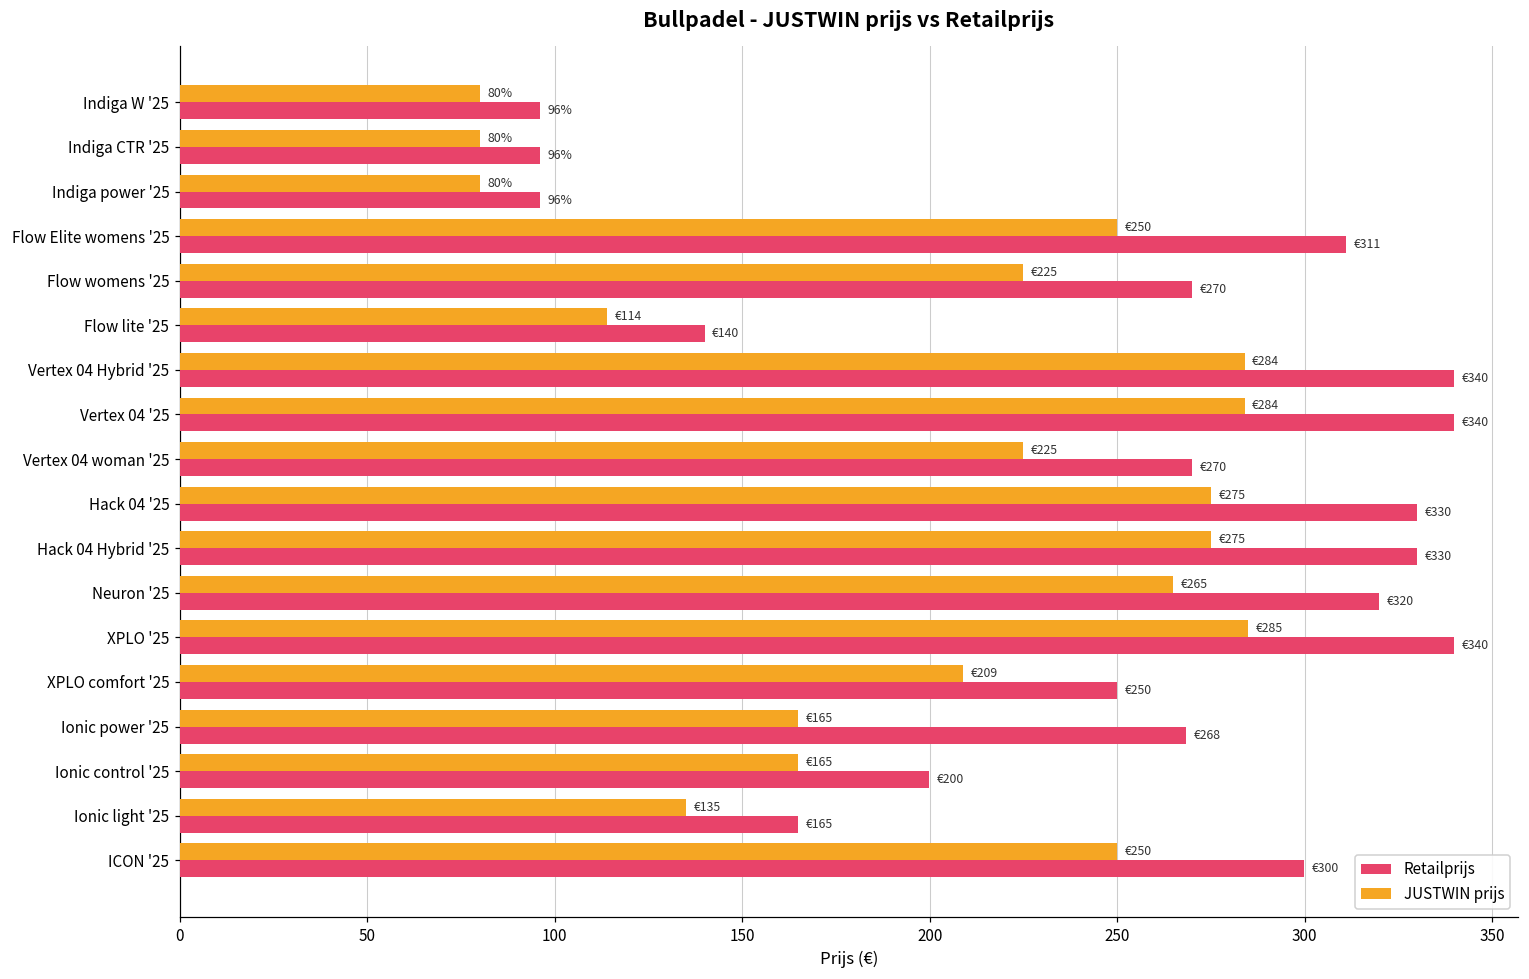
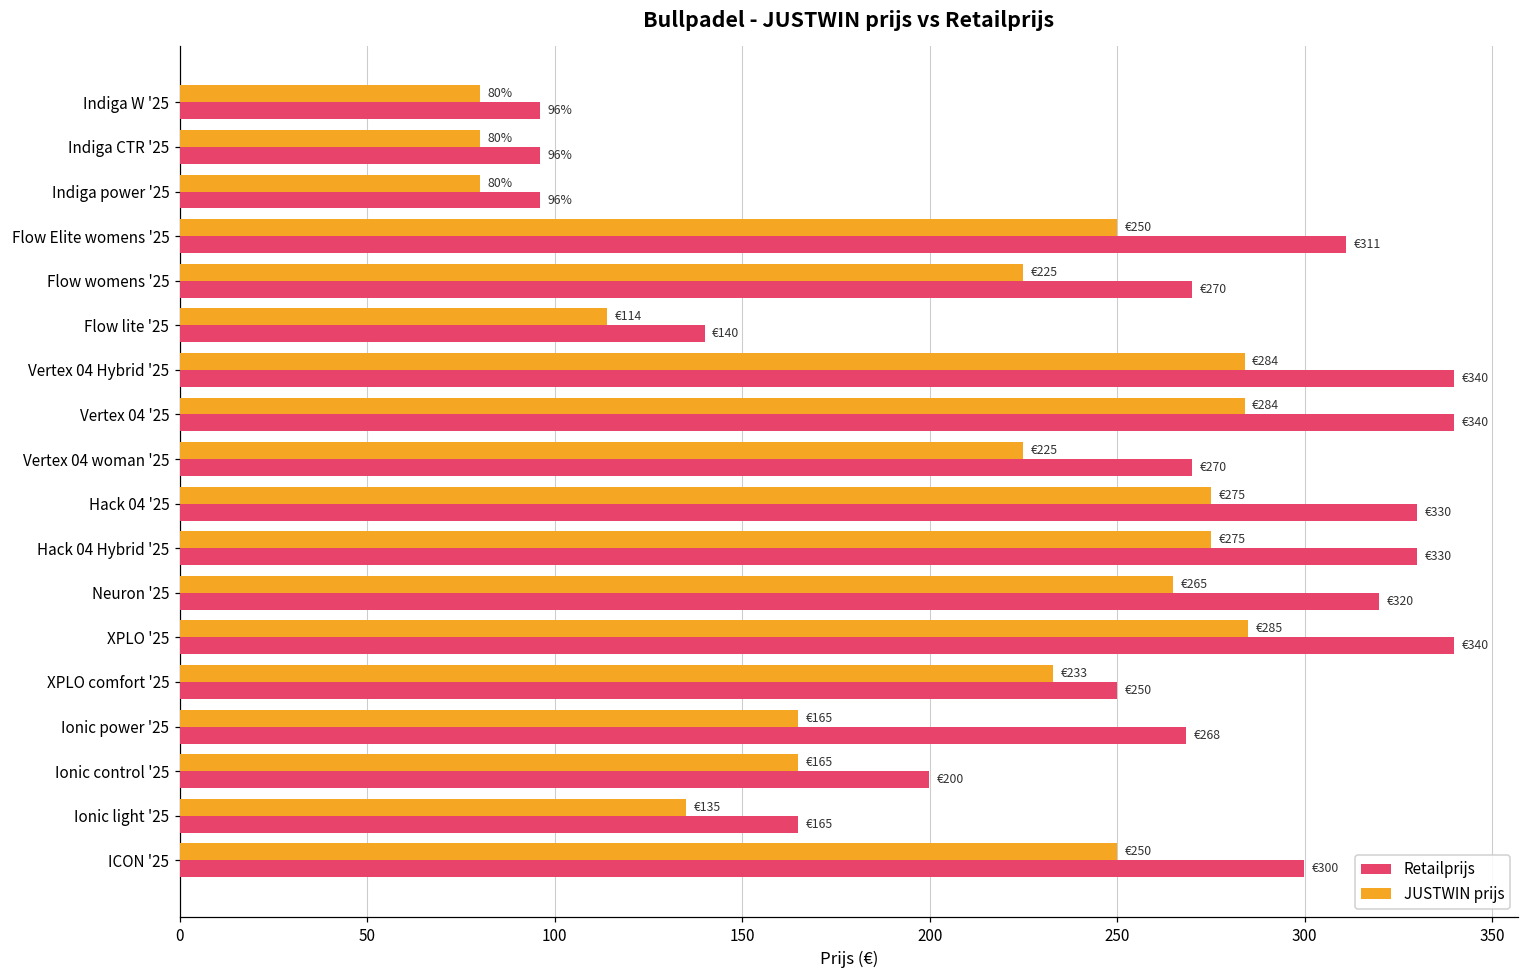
  {
    "Retailprijs": {
      "Indiga W '25": "96%",
      "Indiga CTR '25": "96%",
      "Indiga power '25": "96%",
      "Flow Elite womens '25": "€311",
      "Flow womens '25": "€270",
      "Flow lite '25": "€140",
      "Vertex 04 Hybrid '25": "€340",
      "Vertex 04 '25": "€340",
      "Vertex 04 woman '25": "€270",
      "Hack 04 '25": "€330",
      "Hack 04 Hybrid '25": "€330",
      "Neuron '25": "€320",
      "XPLO '25": "€340",
      "XPLO comfort '25": "€250",
      "Ionic power '25": "€268",
      "Ionic control '25": "€200",
      "Ionic light '25": "€165",
      "ICON '25": "€300"
    },
    "JUSTWIN prijs": {
      "Indiga W '25": "80%",
      "Indiga CTR '25": "80%",
      "Indiga power '25": "80%",
      "Flow Elite womens '25": "€250",
      "Flow womens '25": "€225",
      "Flow lite '25": "€114",
      "Vertex 04 Hybrid '25": "€284",
      "Vertex 04 '25": "€284",
      "Vertex 04 woman '25": "€225",
      "Hack 04 '25": "€275",
      "Hack 04 Hybrid '25": "€275",
      "Neuron '25": "€265",
      "XPLO '25": "€285",
-     "XPLO comfort '25": "€209",
+     "XPLO comfort '25": "€233",
      "Ionic power '25": "€165",
      "Ionic control '25": "€165",
      "Ionic light '25": "€135",
      "ICON '25": "€250"
    }
  }
